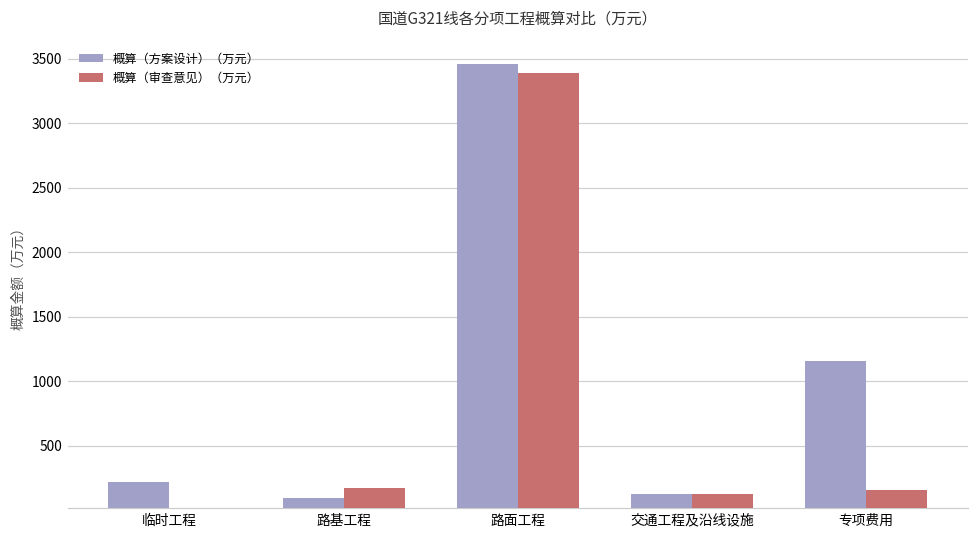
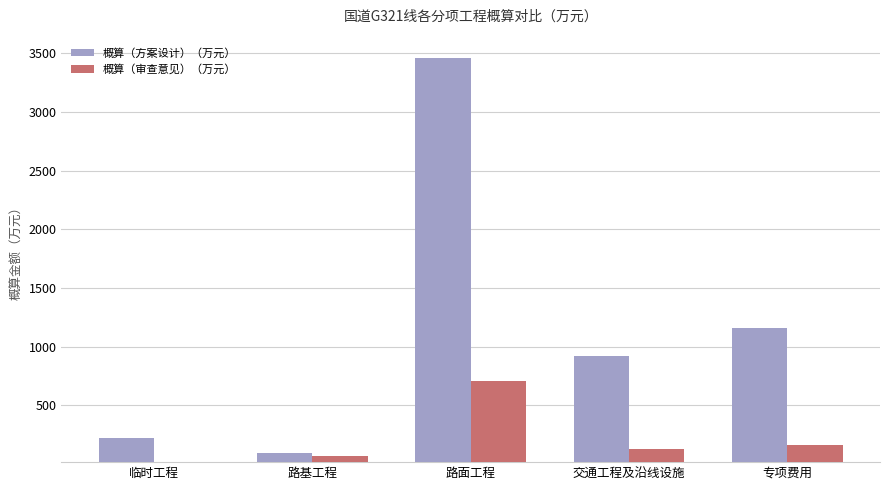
  {
    "概算（方案设计）（万元）": {
      "临时工程": 220,
      "路基工程": 100,
      "路面工程": 3460,
-     "交通工程及沿线设施": 130,
+     "交通工程及沿线设施": 920,
      "专项费用": 1150
    },
    "概算（审查意见）（万元）": {
-     "路基工程": 170,
-     "路面工程": 3390,
+     "路基工程": 70,
+     "路面工程": 710,
      "交通工程及沿线设施": 130,
      "专项费用": 160
    }
  }
